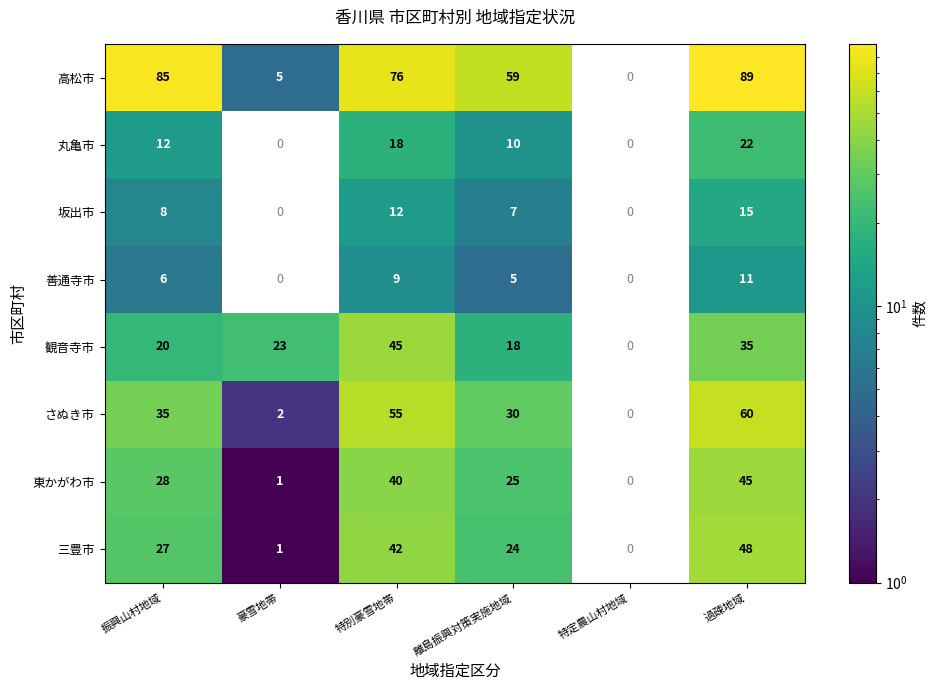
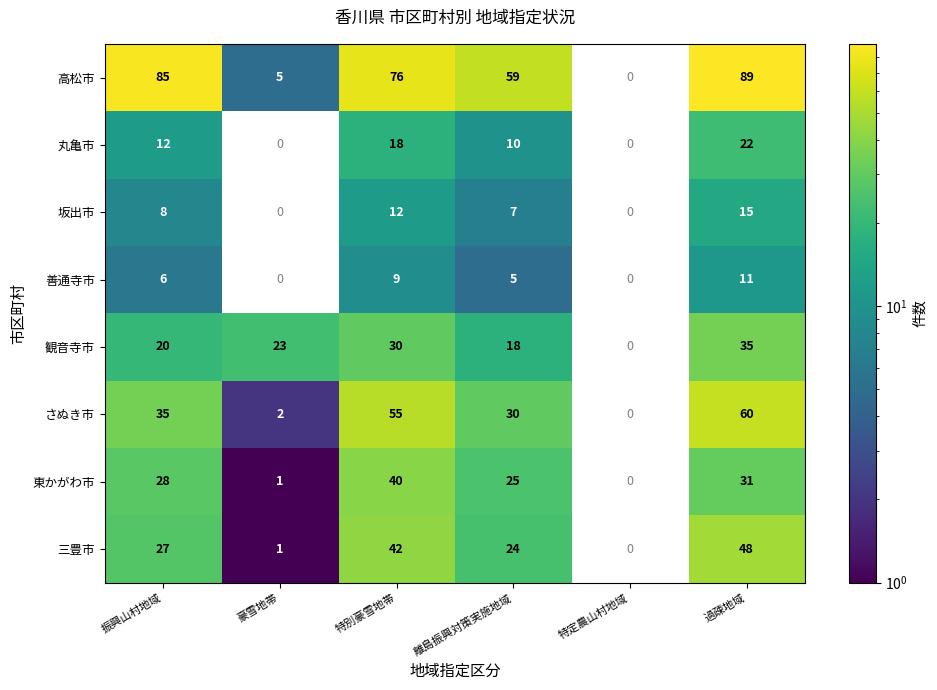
  {
    "高松市": {
      "振興山村地域": 85,
      "豪雪地帯": 5,
      "特別豪雪地帯": 76,
      "離島振興対策実施地域": 59,
      "過疎地域": 89
    },
    "丸亀市": {
      "振興山村地域": 12,
      "特別豪雪地帯": 18,
      "離島振興対策実施地域": 10,
      "過疎地域": 22
    },
    "坂出市": {
      "振興山村地域": 8,
      "特別豪雪地帯": 12,
      "離島振興対策実施地域": 7,
      "過疎地域": 15
    },
    "善通寺市": {
      "振興山村地域": 6,
      "特別豪雪地帯": 9,
      "離島振興対策実施地域": 5,
      "過疎地域": 11
    },
    "観音寺市": {
      "振興山村地域": 20,
      "豪雪地帯": 23,
-     "特別豪雪地帯": 45,
+     "特別豪雪地帯": 30,
      "離島振興対策実施地域": 18,
      "過疎地域": 35
    },
    "さぬき市": {
      "振興山村地域": 35,
      "豪雪地帯": 2,
      "特別豪雪地帯": 55,
      "離島振興対策実施地域": 30,
      "過疎地域": 60
    },
    "東かがわ市": {
      "振興山村地域": 28,
      "豪雪地帯": 1,
      "特別豪雪地帯": 40,
      "離島振興対策実施地域": 25,
-     "過疎地域": 45
+     "過疎地域": 31
    },
    "三豊市": {
      "振興山村地域": 27,
      "豪雪地帯": 1,
      "特別豪雪地帯": 42,
      "離島振興対策実施地域": 24,
      "過疎地域": 48
    }
  }
